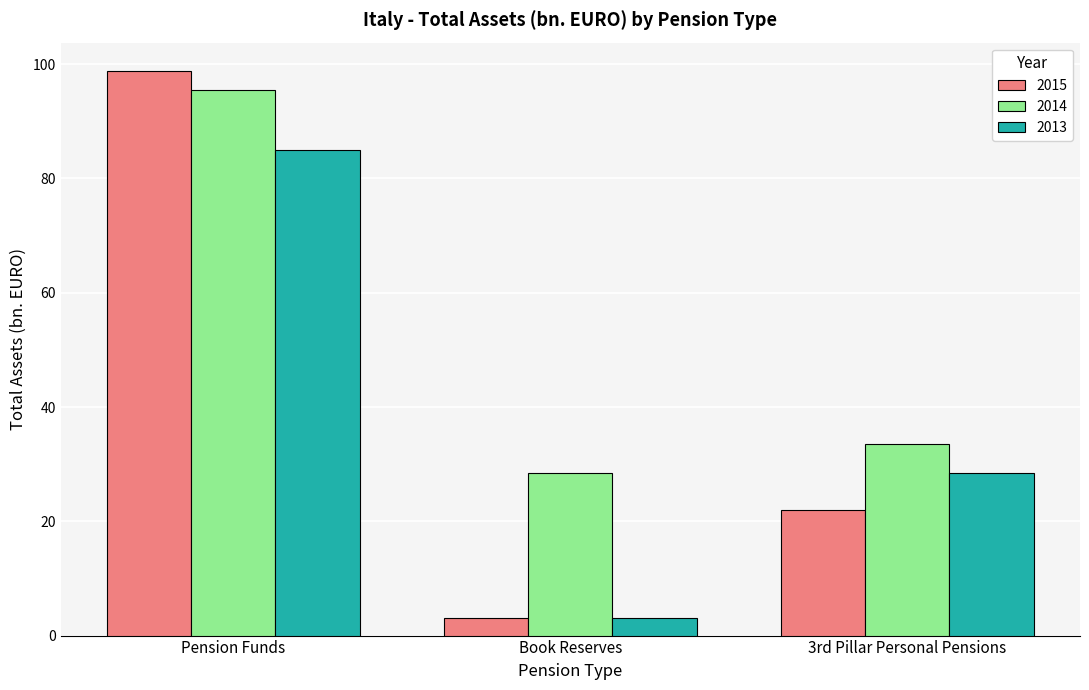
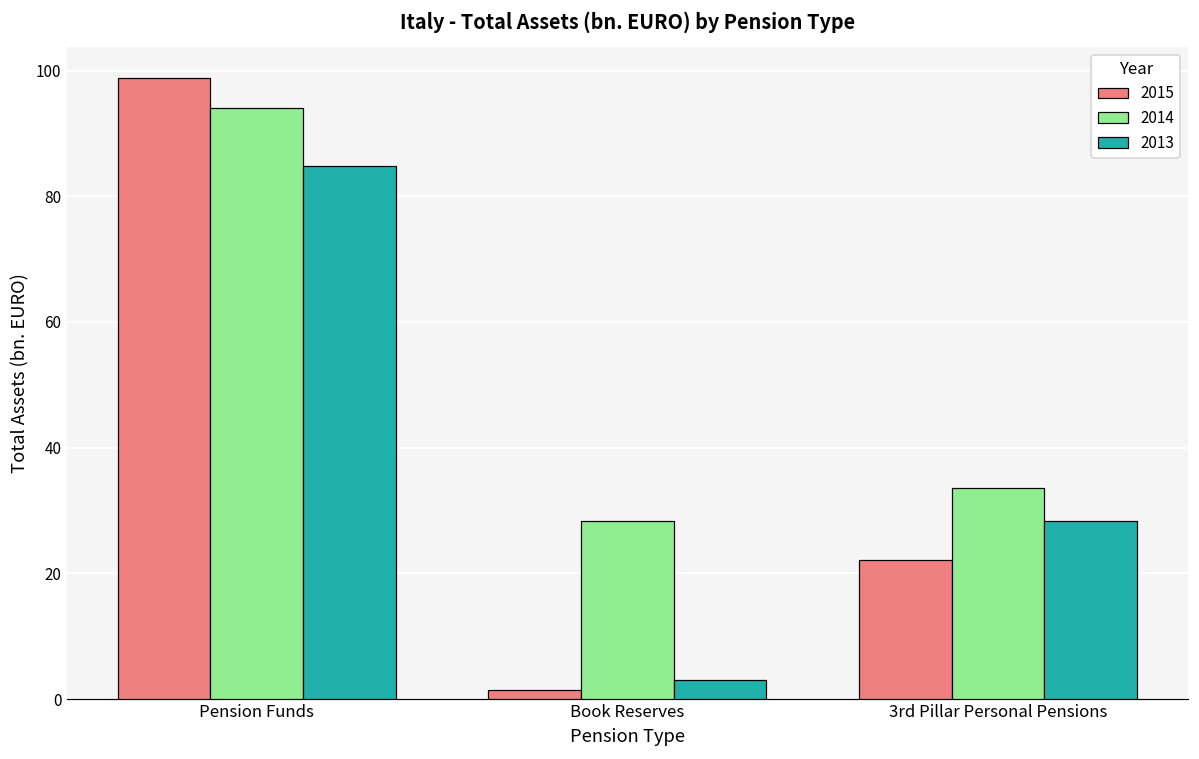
  {
    "2015": {
      "Pension Funds": 99,
-     "Book Reserves": 3,
+     "Book Reserves": 1,
      "3rd Pillar Personal Pensions": 22
    },
    "2014": {
-     "Pension Funds": 95,
+     "Pension Funds": 94,
      "Book Reserves": 28,
      "3rd Pillar Personal Pensions": 34
    },
    "2013": {
      "Pension Funds": 85,
      "Book Reserves": 3,
      "3rd Pillar Personal Pensions": 28
    }
  }
